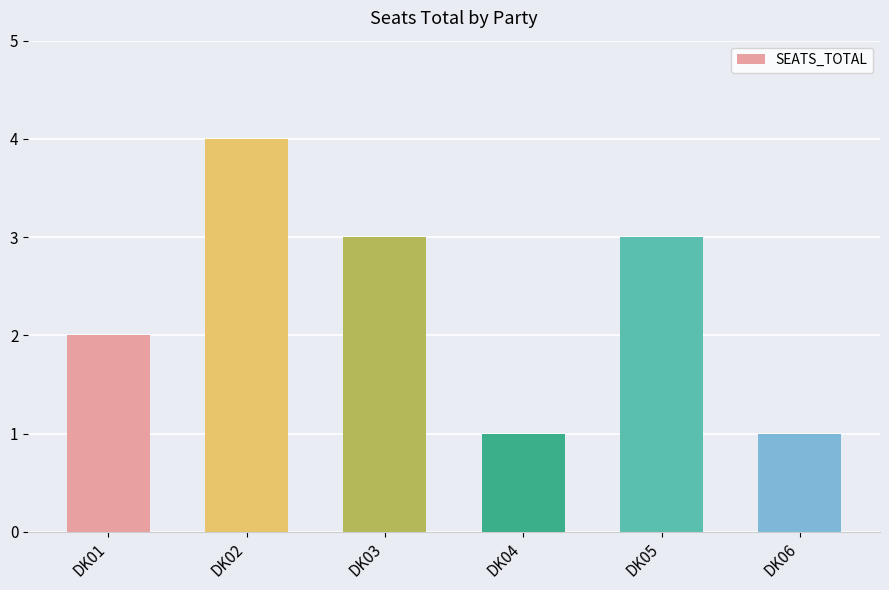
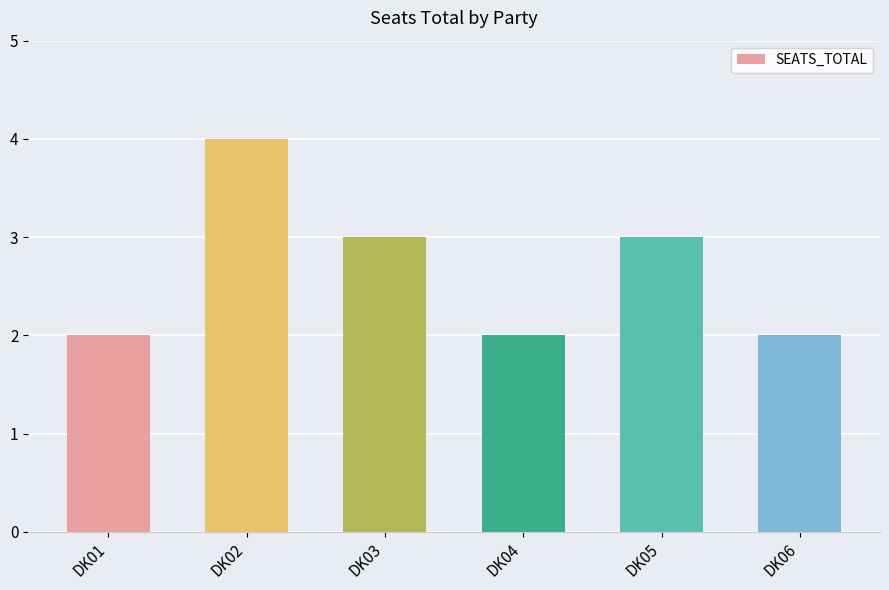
  {
    "DK01": 2,
    "DK02": 4,
    "DK03": 3,
-   "DK04": 1,
+   "DK04": 2,
    "DK05": 3,
-   "DK06": 1
+   "DK06": 2
  }
